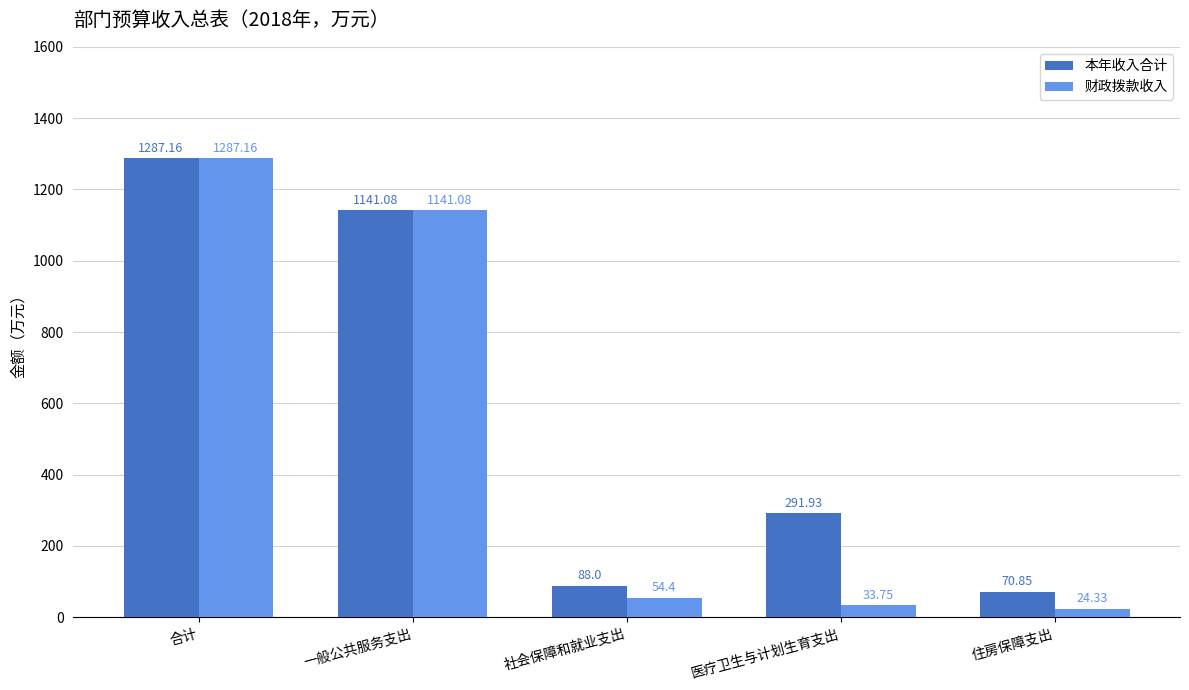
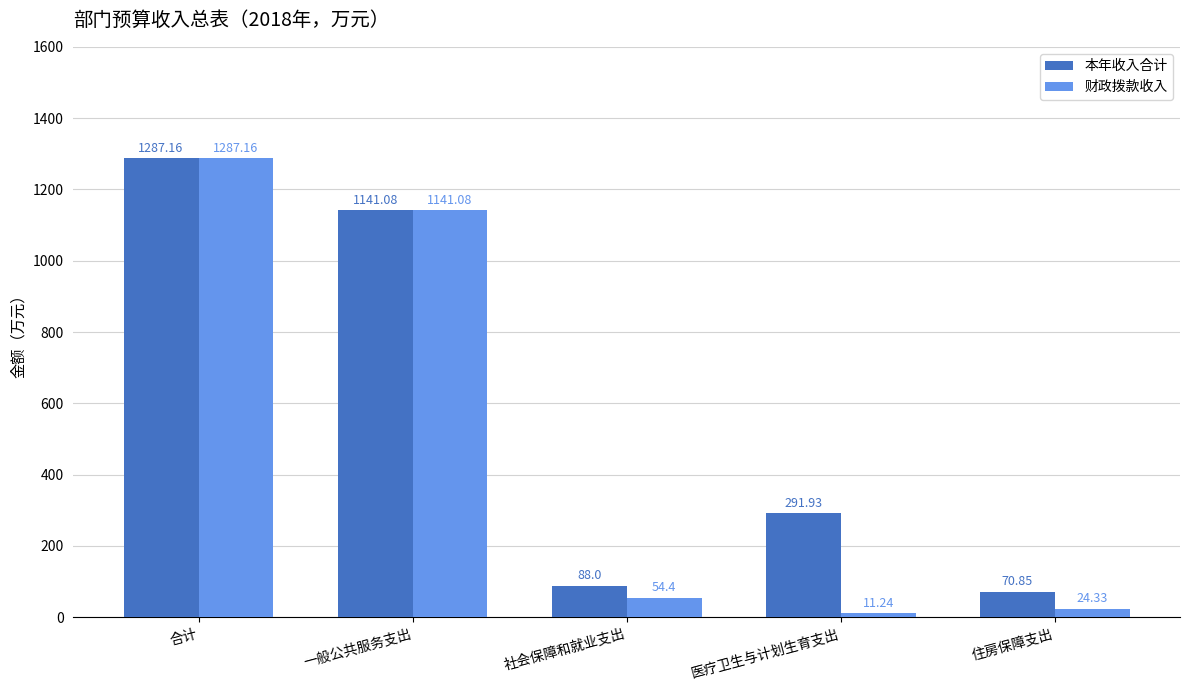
  {
    "本年收入合计": {
      "合计": 1287.16,
      "一般公共服务支出": 1141.08,
      "社会保障和就业支出": 88.0,
      "医疗卫生与计划生育支出": 291.93,
      "住房保障支出": 70.85
    },
    "财政拨款收入": {
      "合计": 1287.16,
      "一般公共服务支出": 1141.08,
      "社会保障和就业支出": 54.4,
-     "医疗卫生与计划生育支出": 33.75,
+     "医疗卫生与计划生育支出": 11.24,
      "住房保障支出": 24.33
    }
  }
